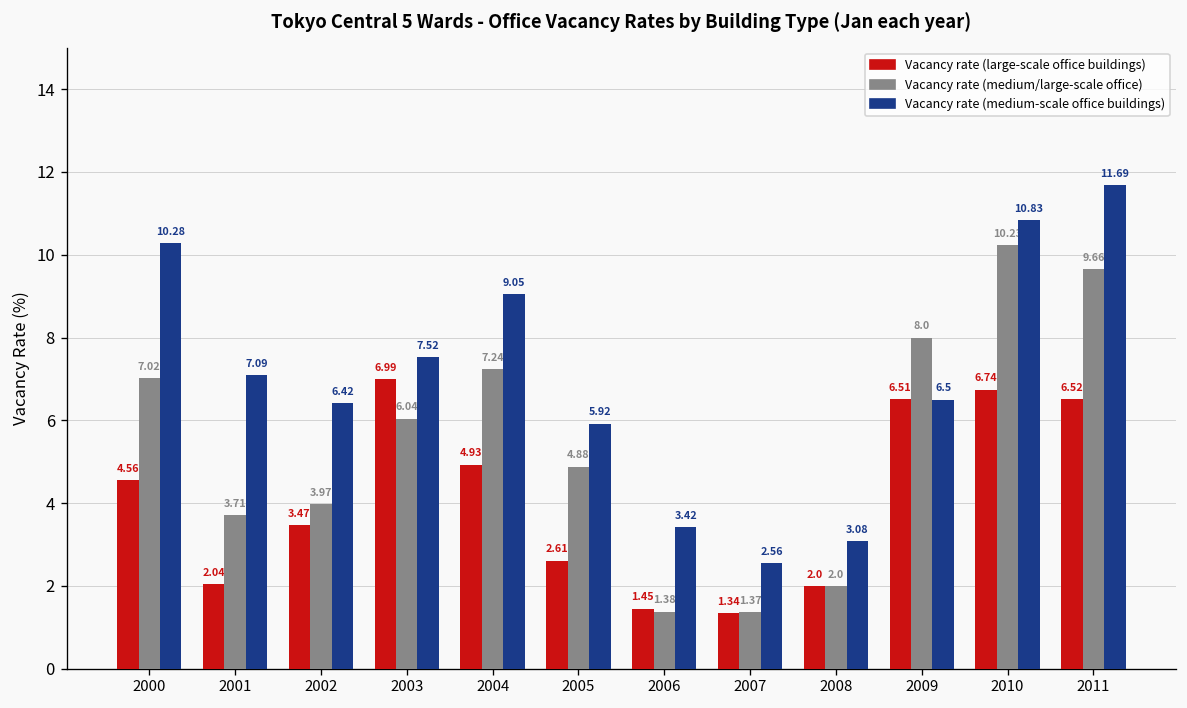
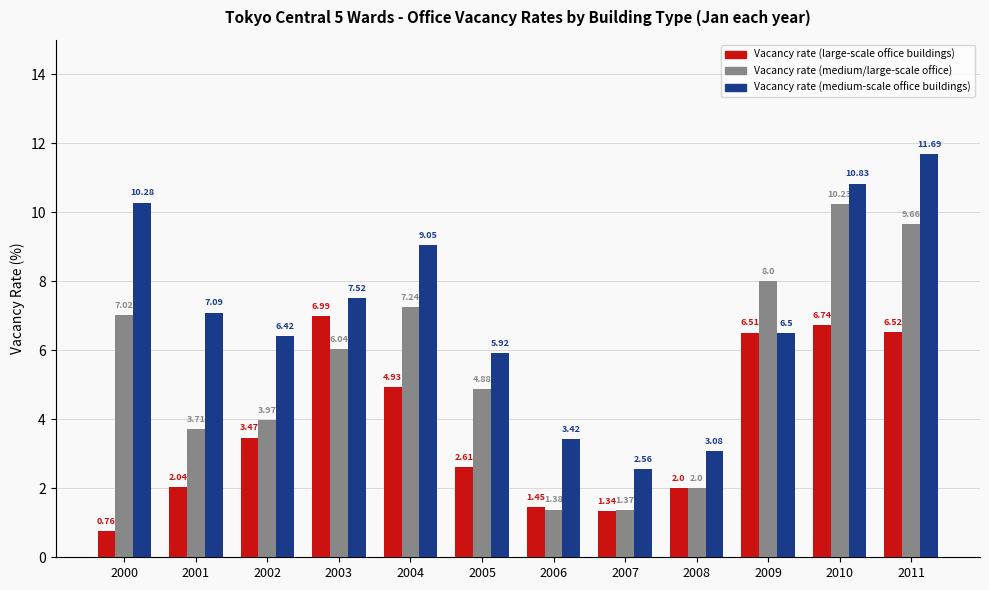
  {
    "Vacancy rate (large-scale office buildings)": {
-     "2000": 4.56,
+     "2000": 0.76,
      "2001": 2.04,
      "2002": 3.47,
      "2003": 6.99,
      "2004": 4.93,
      "2005": 2.61,
      "2006": 1.45,
      "2007": 1.34,
      "2008": 2.0,
      "2009": 6.51,
      "2010": 6.74,
      "2011": 6.52
    },
    "Vacancy rate (medium/large-scale office)": {
      "2000": 7.02,
      "2001": 3.71,
      "2002": 3.97,
      "2003": 6.04,
      "2004": 7.24,
      "2005": 4.88,
      "2006": 1.38,
      "2007": 1.37,
      "2008": 2.0,
      "2009": 8.0,
      "2010": 10.23,
      "2011": 9.66
    },
    "Vacancy rate (medium-scale office buildings)": {
      "2000": 10.28,
      "2001": 7.09,
      "2002": 6.42,
      "2003": 7.52,
      "2004": 9.05,
      "2005": 5.92,
      "2006": 3.42,
      "2007": 2.56,
      "2008": 3.08,
      "2009": 6.5,
      "2010": 10.83,
      "2011": 11.69
    }
  }
